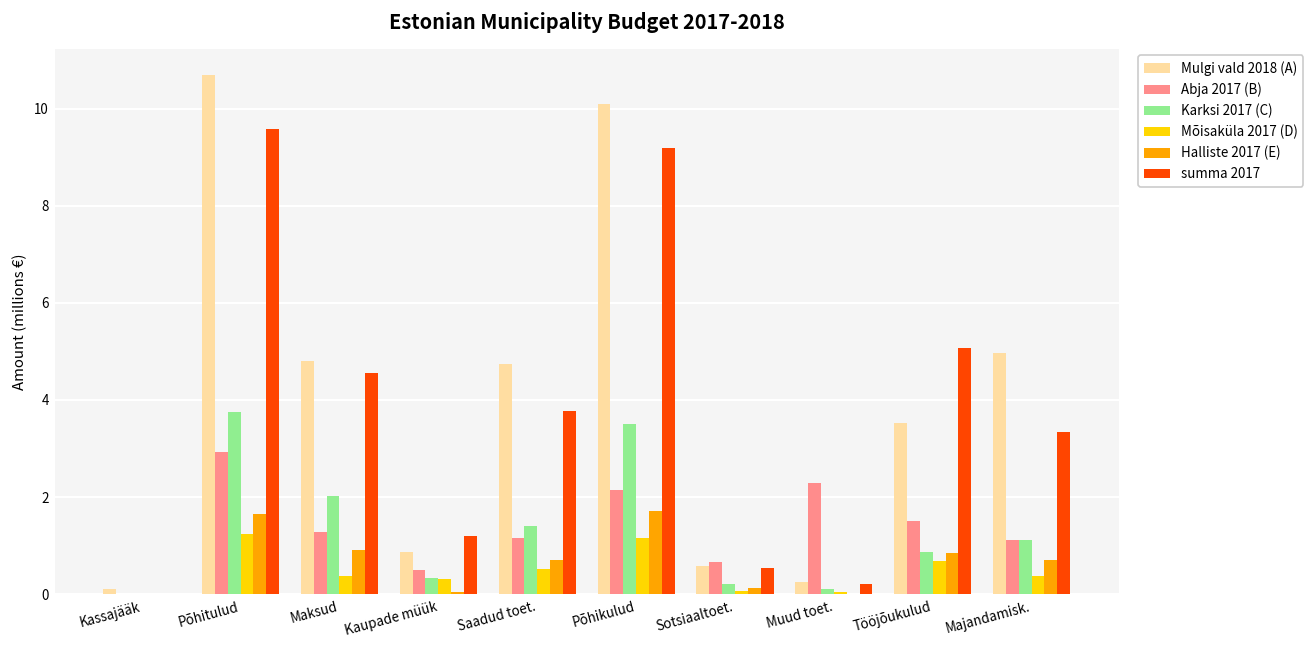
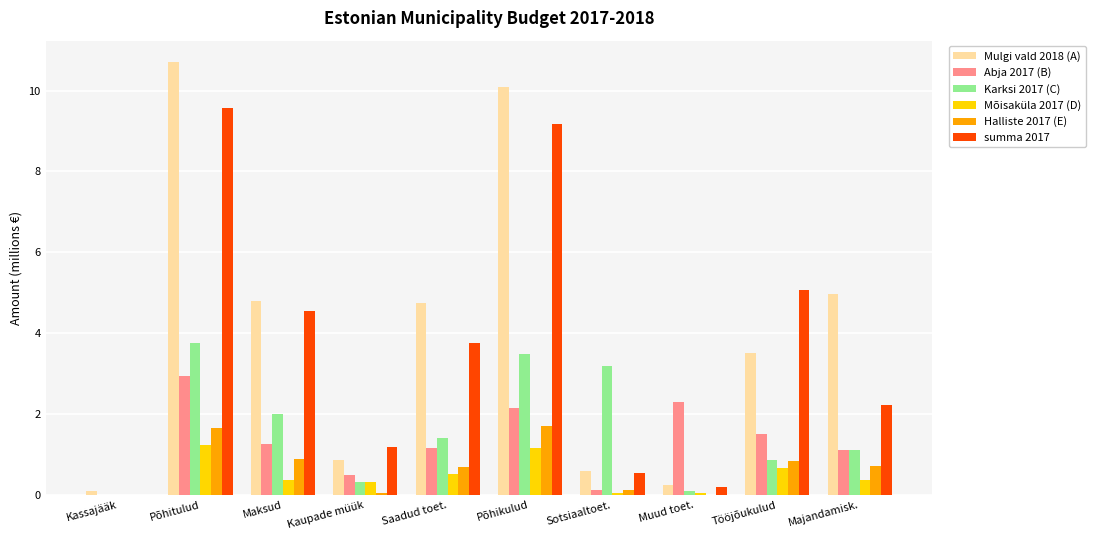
  {
    "Mulgi vald 2018 (A)": {
      "Kassajääk": 0.1,
      "Põhitulud": 10.7,
      "Maksud": 4.8,
      "Kaupade müük": 0.9,
      "Saadud toet.": 4.7,
      "Põhikulud": 10.1,
      "Sotsiaaltoet.": 0.6,
      "Muud toet.": 0.3,
      "Tööjõukulud": 3.5,
      "Majandamisk.": 5.0
    },
    "Abja 2017 (B)": {
      "Kassajääk": 0.0,
      "Põhitulud": 2.9,
      "Maksud": 1.3,
      "Kaupade müük": 0.5,
      "Saadud toet.": 1.2,
      "Põhikulud": 2.2,
-     "Sotsiaaltoet.": 0.7,
+     "Sotsiaaltoet.": 0.1,
      "Muud toet.": 2.3,
      "Tööjõukulud": 1.5,
      "Majandamisk.": 1.1
    },
    "Karksi 2017 (C)": {
      "Kassajääk": 0.0,
      "Põhitulud": 3.8,
      "Maksud": 2.0,
      "Kaupade müük": 0.3,
      "Saadud toet.": 1.4,
      "Põhikulud": 3.5,
-     "Sotsiaaltoet.": 0.2,
+     "Sotsiaaltoet.": 3.2,
      "Muud toet.": 0.1,
      "Tööjõukulud": 0.9,
      "Majandamisk.": 1.1
    },
    "summa 2017": {
      "Kassajääk": 0.0,
      "Põhitulud": 9.6,
      "Maksud": 4.6,
      "Kaupade müük": 1.2,
      "Saadud toet.": 3.8,
      "Põhikulud": 9.2,
      "Sotsiaaltoet.": 0.5,
      "Muud toet.": 0.2,
      "Tööjõukulud": 5.1,
-     "Majandamisk.": 3.3
+     "Majandamisk.": 2.2
    }
  }
